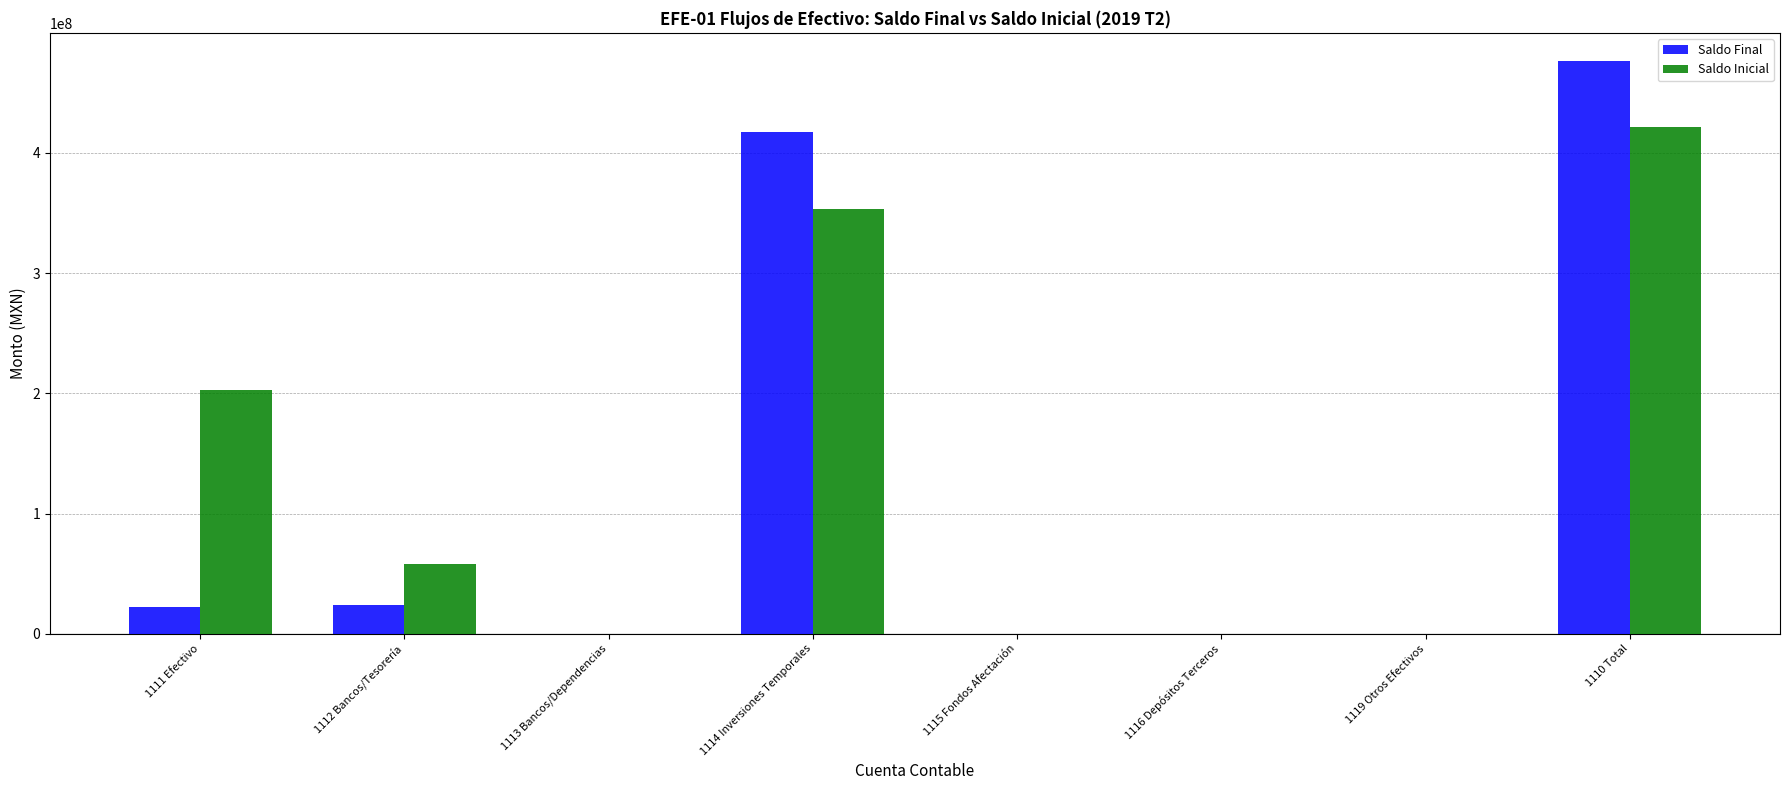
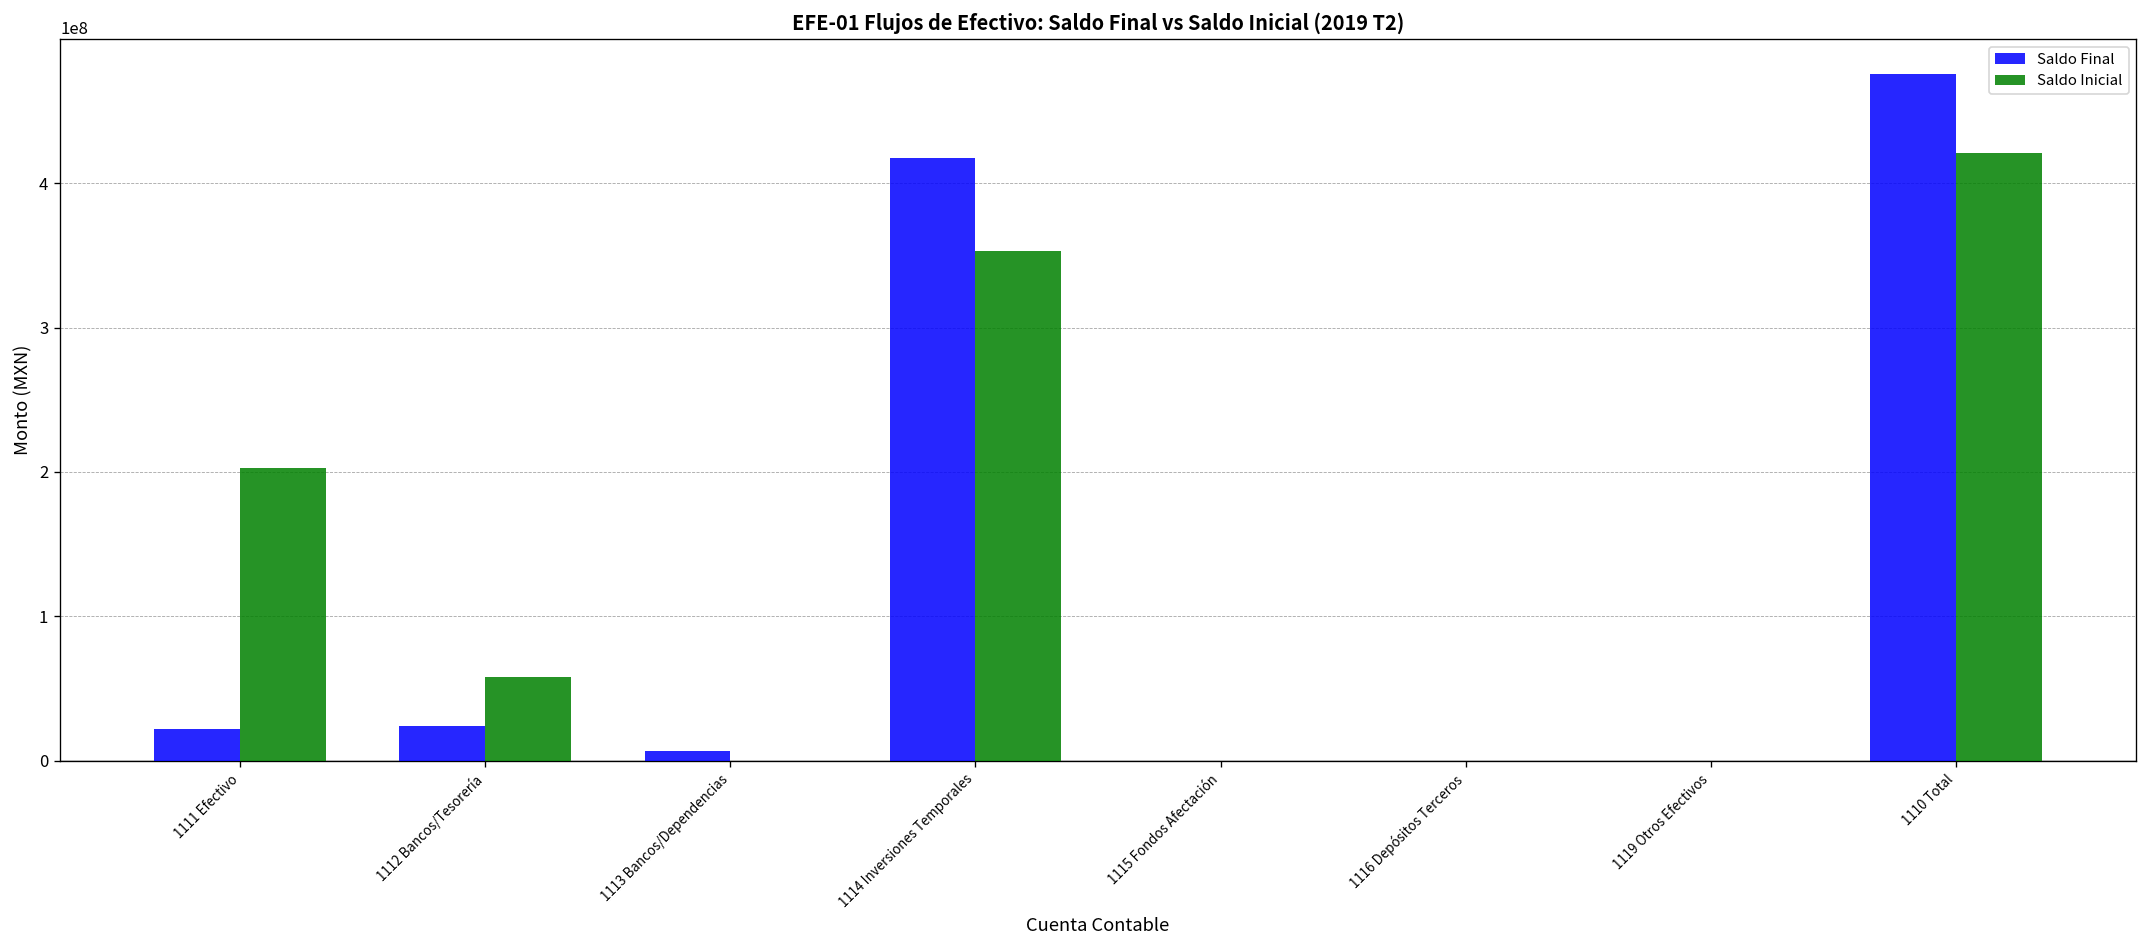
  {
    "Saldo Final": {
      "1111 Efectivo": 22000000,
      "1112 Bancos/Tesorería": 24000000,
-     "1113 Bancos/Dependencias": 0,
+     "1113 Bancos/Dependencias": 7000000,
      "1114 Inversiones Temporales": 417000000,
      "1115 Fondos Afectación": 0,
      "1116 Depósitos Terceros": 0,
      "1119 Otros Efectivos": 0,
      "1110 Total": 476000000
    },
    "Saldo Inicial": {
      "1111 Efectivo": 203000000,
      "1112 Bancos/Tesorería": 58000000,
      "1113 Bancos/Dependencias": 0,
      "1114 Inversiones Temporales": 353000000,
      "1115 Fondos Afectación": 0,
      "1116 Depósitos Terceros": 0,
      "1119 Otros Efectivos": 0,
      "1110 Total": 421000000
    }
  }
